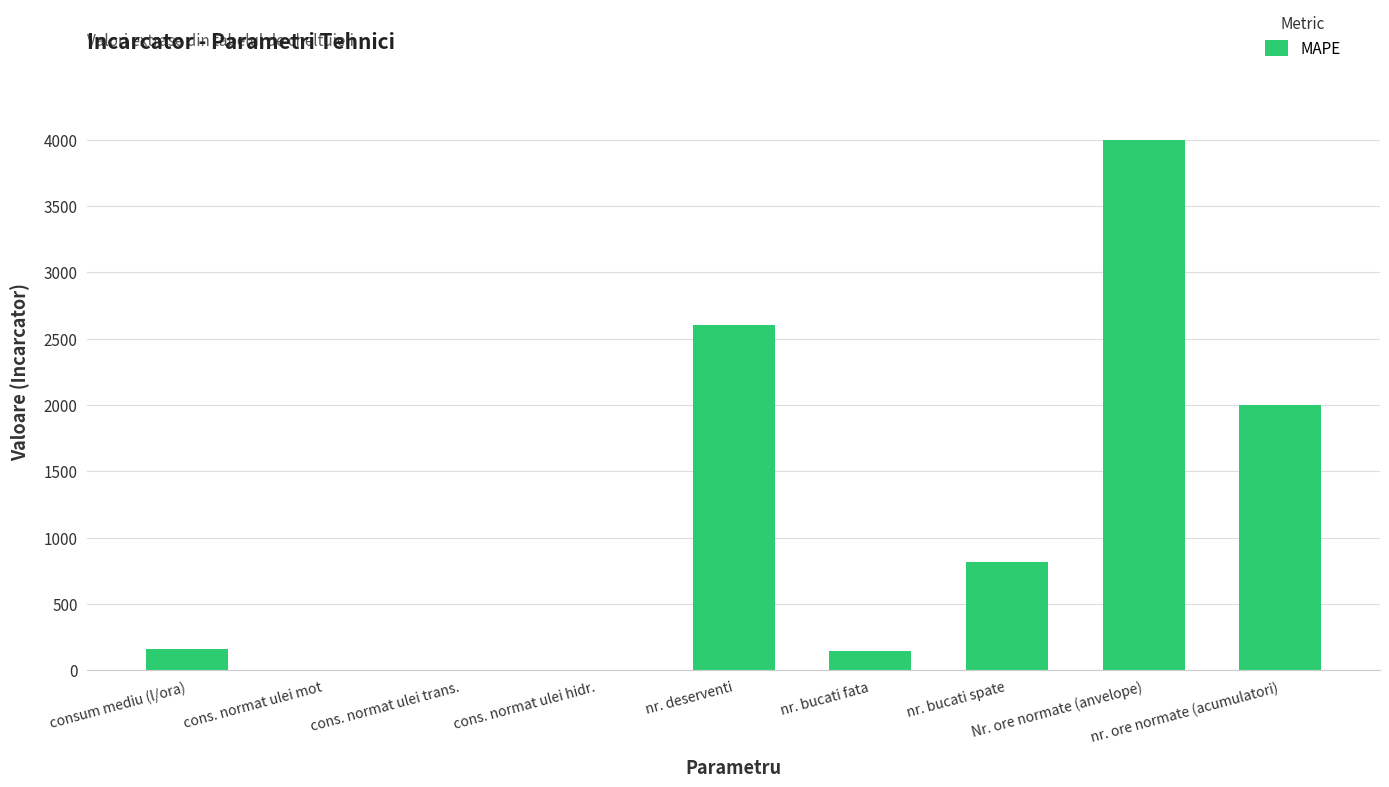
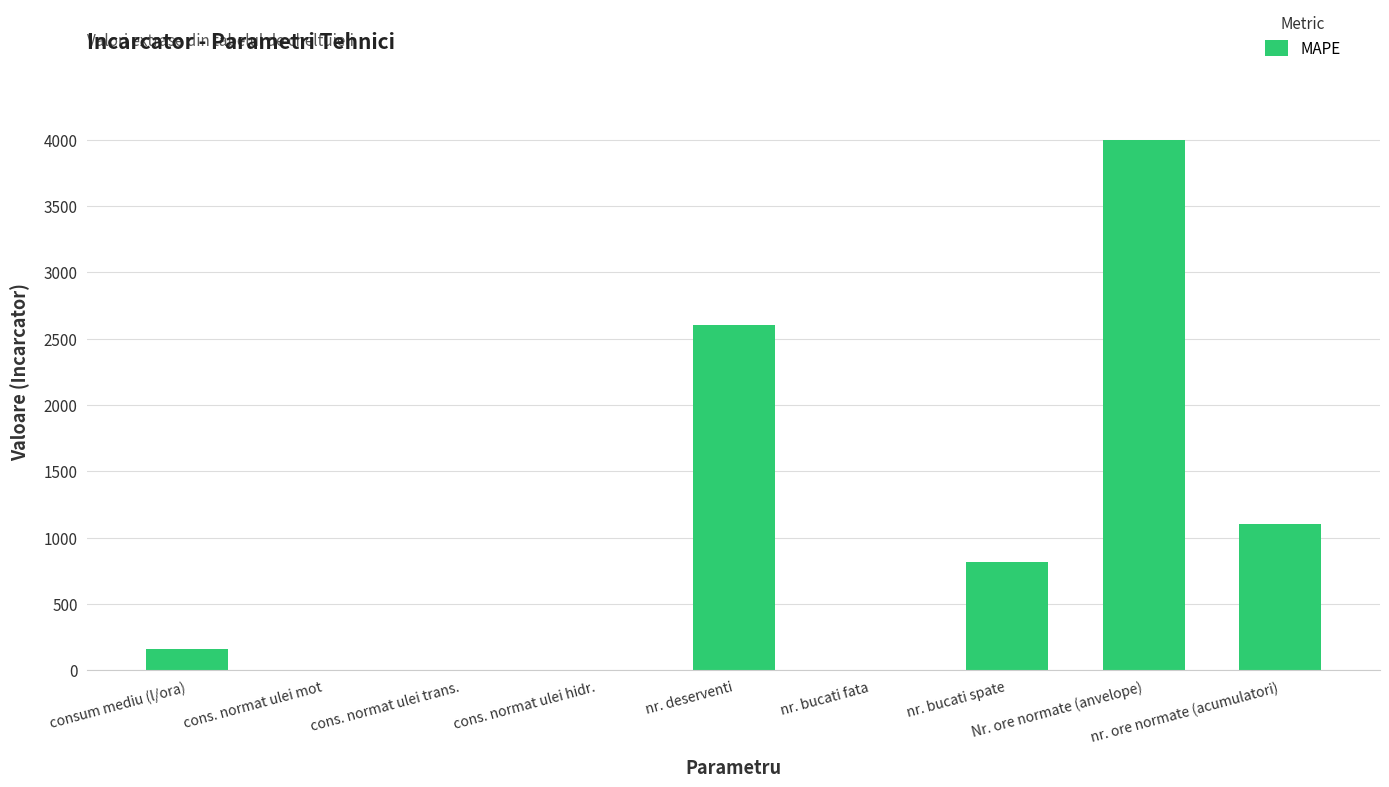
  {
    "consum mediu (l/ora)": 160,
    "nr. deserventi": 2610,
-   "nr. bucati fata": 140,
+   "nr. bucati fata": 0,
    "nr. bucati spate": 820,
    "Nr. ore normate (anvelope)": 4000,
-   "nr. ore normate (acumulatori)": 2000
+   "nr. ore normate (acumulatori)": 1100
  }
